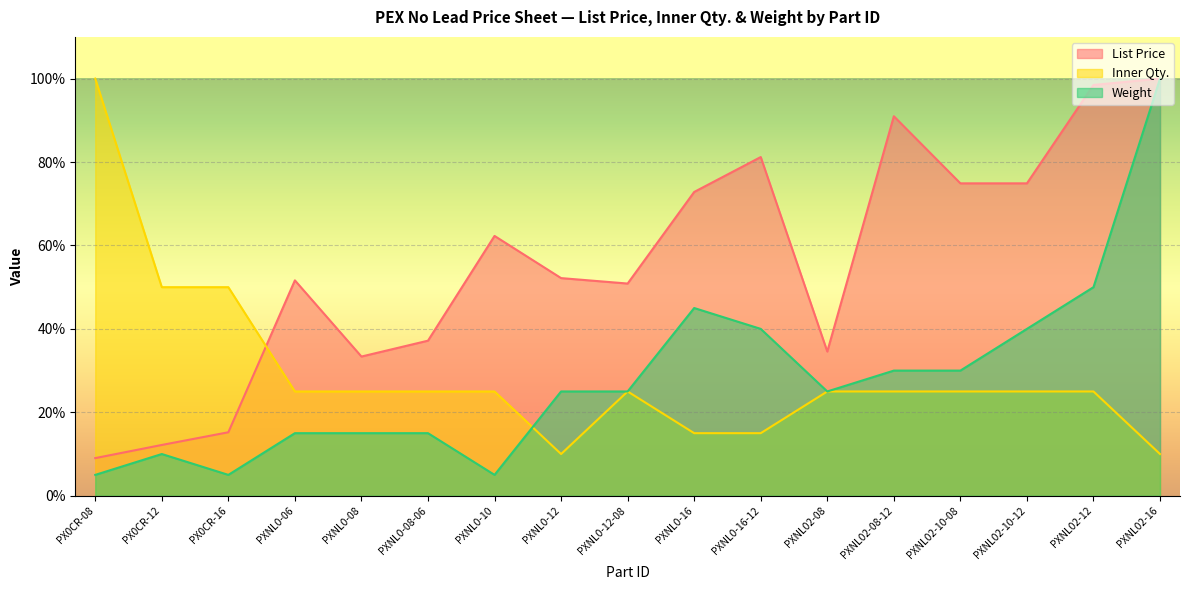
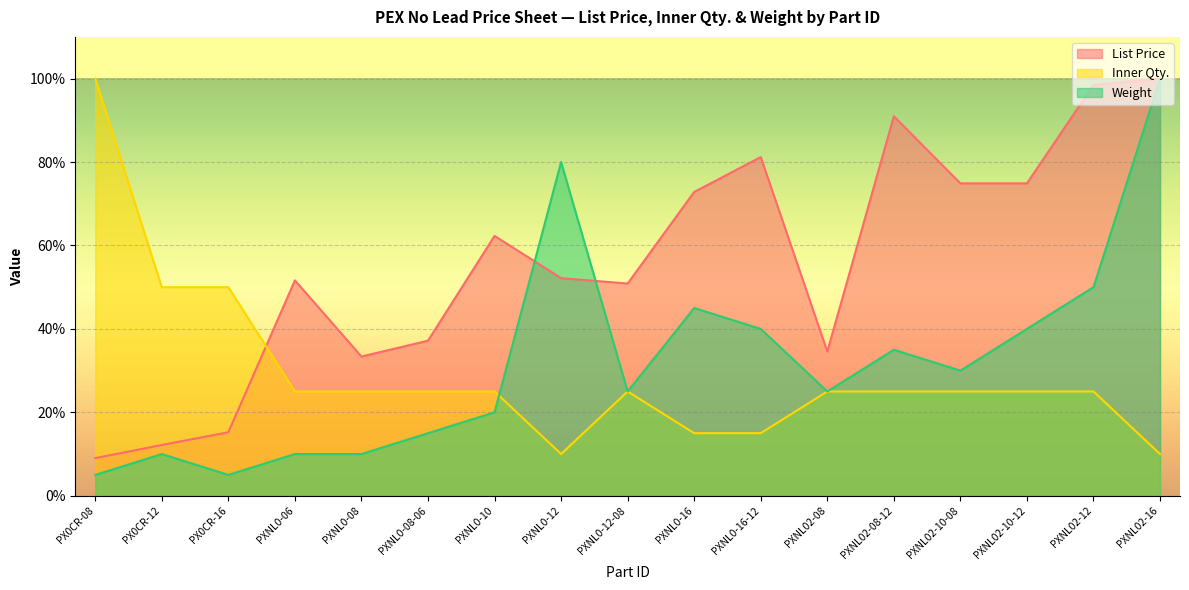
  {
    "List Price": {
      "PX0CR-08": "9%",
      "PX0CR-12": "12%",
      "PX0CR-16": "15%",
      "PXNL0-06": "52%",
      "PXNL0-08": "33%",
      "PXNL0-08-06": "37%",
      "PXNL0-10": "62%",
      "PXNL0-12": "52%",
      "PXNL0-12-08": "51%",
      "PXNL0-16": "73%",
      "PXNL0-16-12": "81%",
      "PXNL02-08": "35%",
      "PXNL02-08-12": "91%",
      "PXNL02-10-08": "75%",
      "PXNL02-10-12": "75%"
    },
    "Inner Qty.": {
      "PX0CR-08": "100%",
      "PX0CR-12": "50%",
      "PX0CR-16": "50%",
      "PXNL0-06": "25%",
      "PXNL0-08": "25%",
      "PXNL0-08-06": "25%",
      "PXNL0-10": "25%",
      "PXNL0-12": "10%",
      "PXNL0-16": "15%",
      "PXNL0-16-12": "15%",
      "PXNL02-08-12": "25%",
      "PXNL02-10-08": "25%",
      "PXNL02-10-12": "25%",
      "PXNL02-12": "25%",
      "PXNL02-16": "10%"
    },
    "Weight": {
      "PX0CR-08": "5%",
      "PX0CR-12": "10%",
      "PX0CR-16": "5%",
-     "PXNL0-06": "15%",
-     "PXNL0-08": "15%",
+     "PXNL0-06": "10%",
+     "PXNL0-08": "10%",
      "PXNL0-08-06": "15%",
-     "PXNL0-10": "5%",
-     "PXNL0-12": "25%",
+     "PXNL0-10": "20%",
+     "PXNL0-12": "80%",
      "PXNL0-16": "45%",
      "PXNL0-16-12": "40%",
-     "PXNL02-08-12": "30%",
+     "PXNL02-08-12": "35%",
      "PXNL02-10-08": "30%",
      "PXNL02-10-12": "40%",
      "PXNL02-12": "50%"
    }
  }
